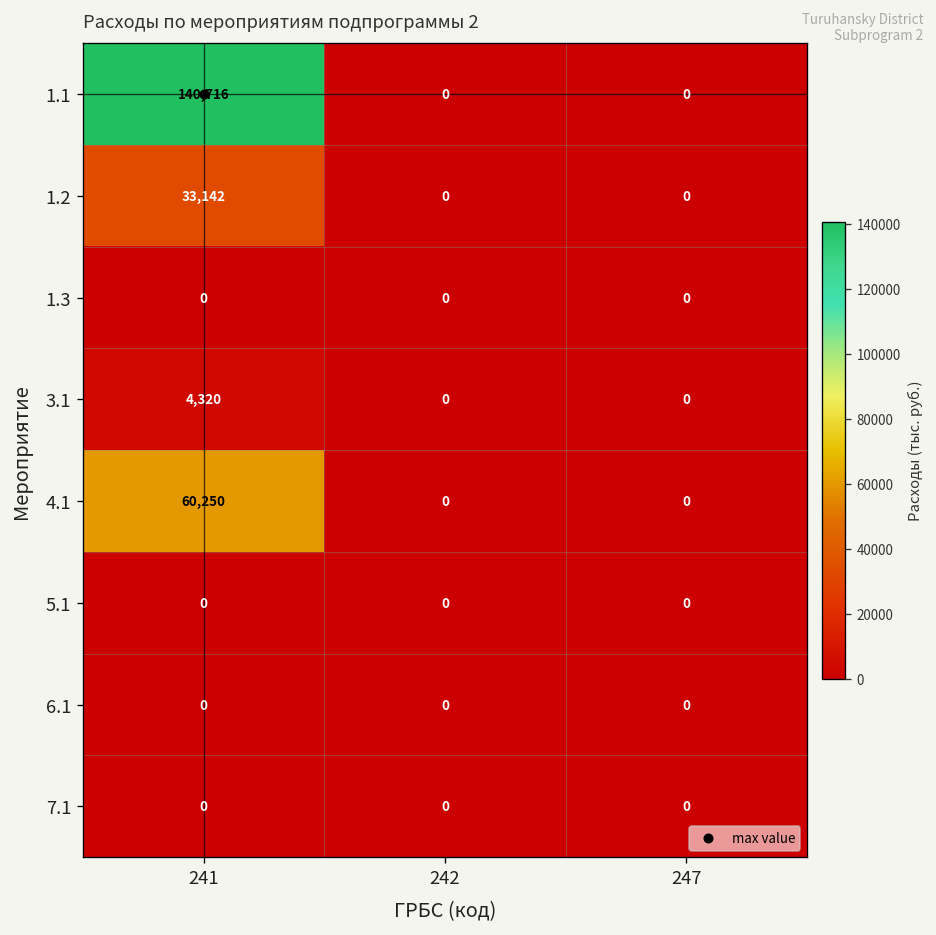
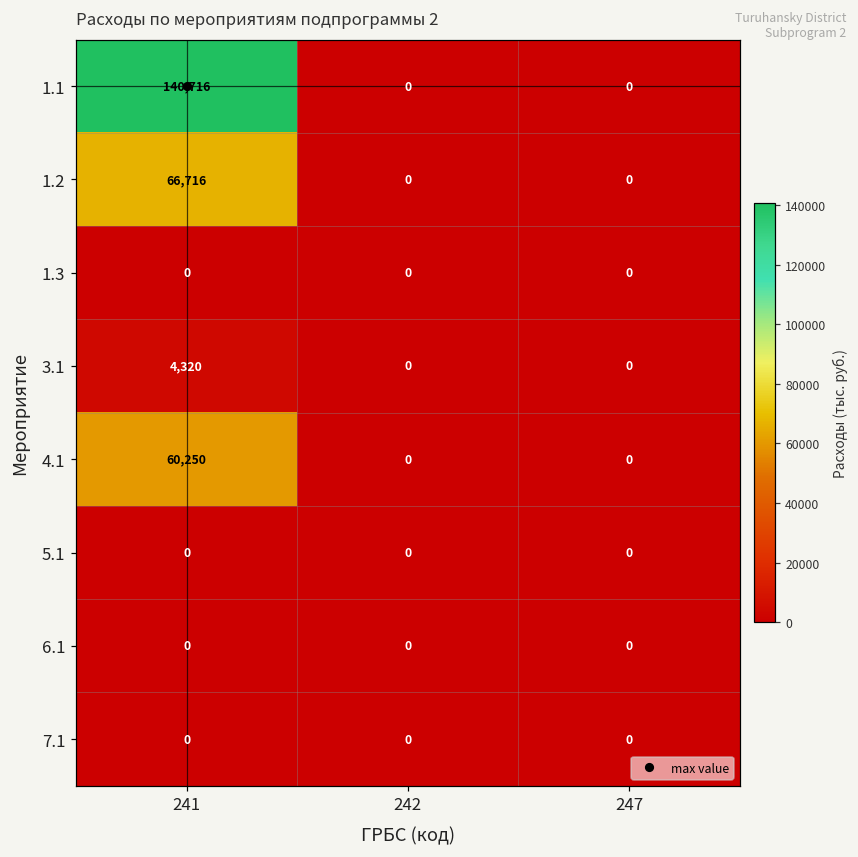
  {
    "1.1": {
      "242": "0",
      "247": "0"
    },
    "1.2": {
-     "241": "33,142",
+     "241": "66,716",
      "242": "0",
      "247": "0"
    },
    "1.3": {
      "241": "0",
      "242": "0",
      "247": "0"
    },
    "3.1": {
      "241": "4,320",
      "242": "0",
      "247": "0"
    },
    "4.1": {
      "241": "60,250",
      "242": "0",
      "247": "0"
    },
    "5.1": {
      "241": "0",
      "242": "0",
      "247": "0"
    },
    "6.1": {
      "241": "0",
      "242": "0",
      "247": "0"
    },
    "7.1": {
      "241": "0",
      "242": "0",
      "247": "0"
    }
  }
